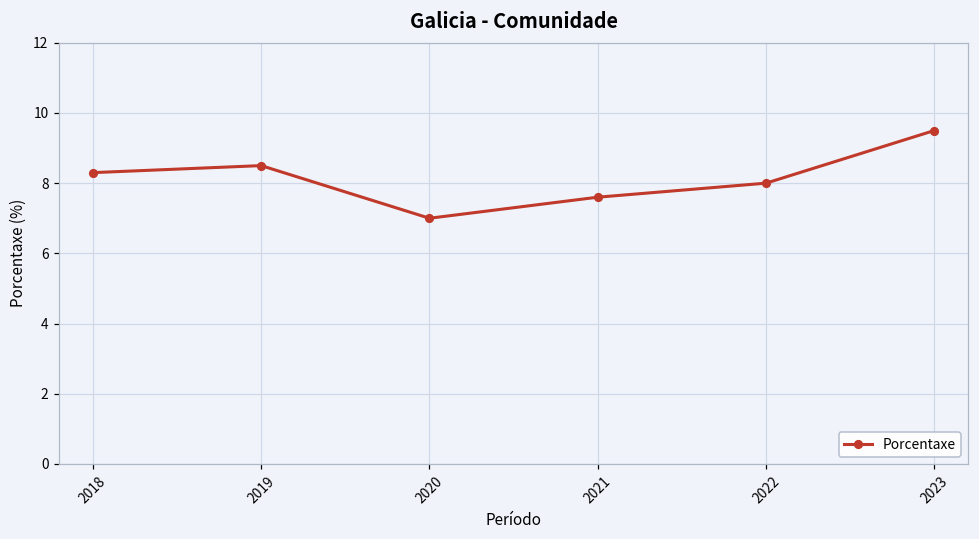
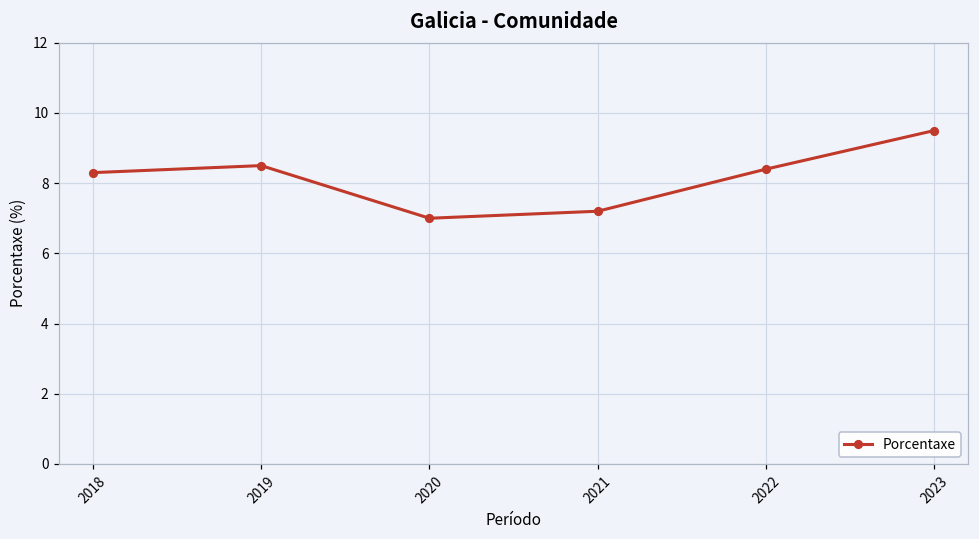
  {
    "2018": 8.3,
    "2019": 8.5,
    "2020": 7.0,
-   "2021": 7.6,
-   "2022": 8.0,
+   "2021": 7.2,
+   "2022": 8.4,
    "2023": 9.5
  }
